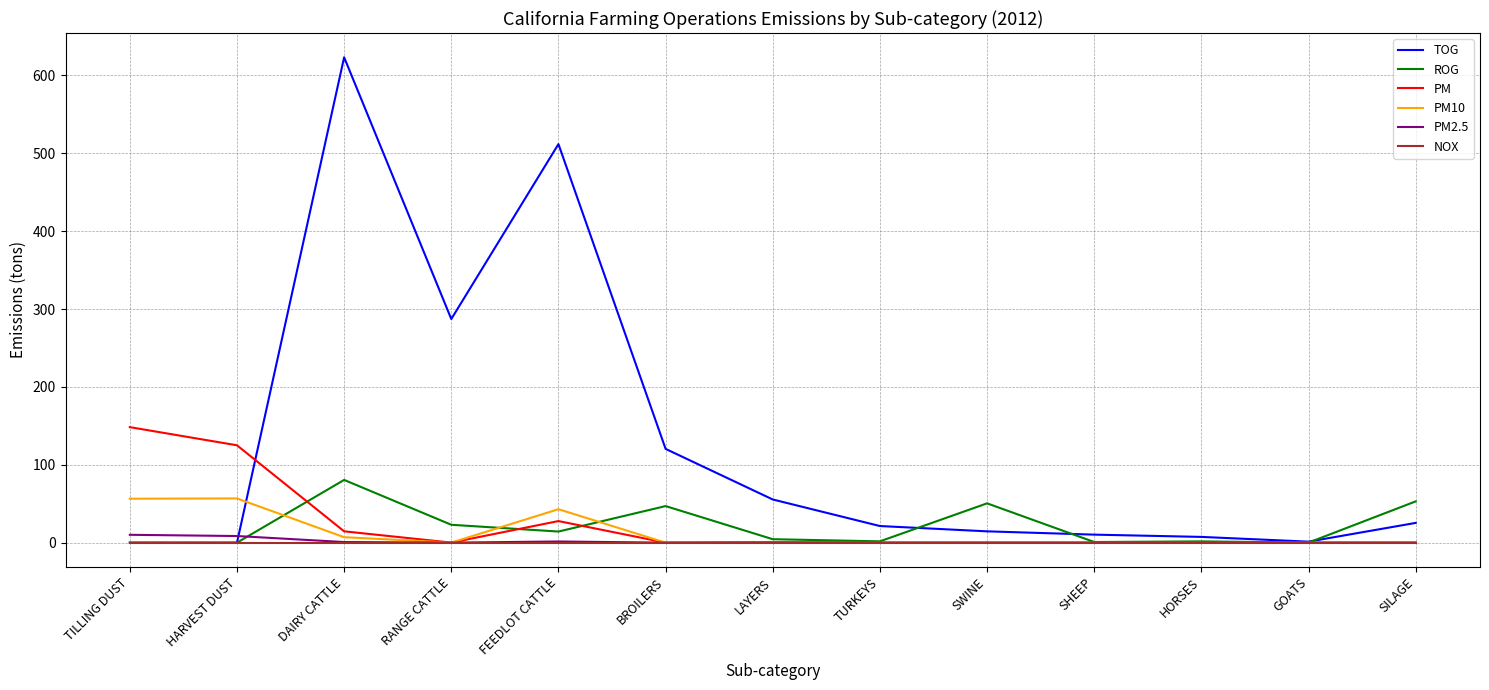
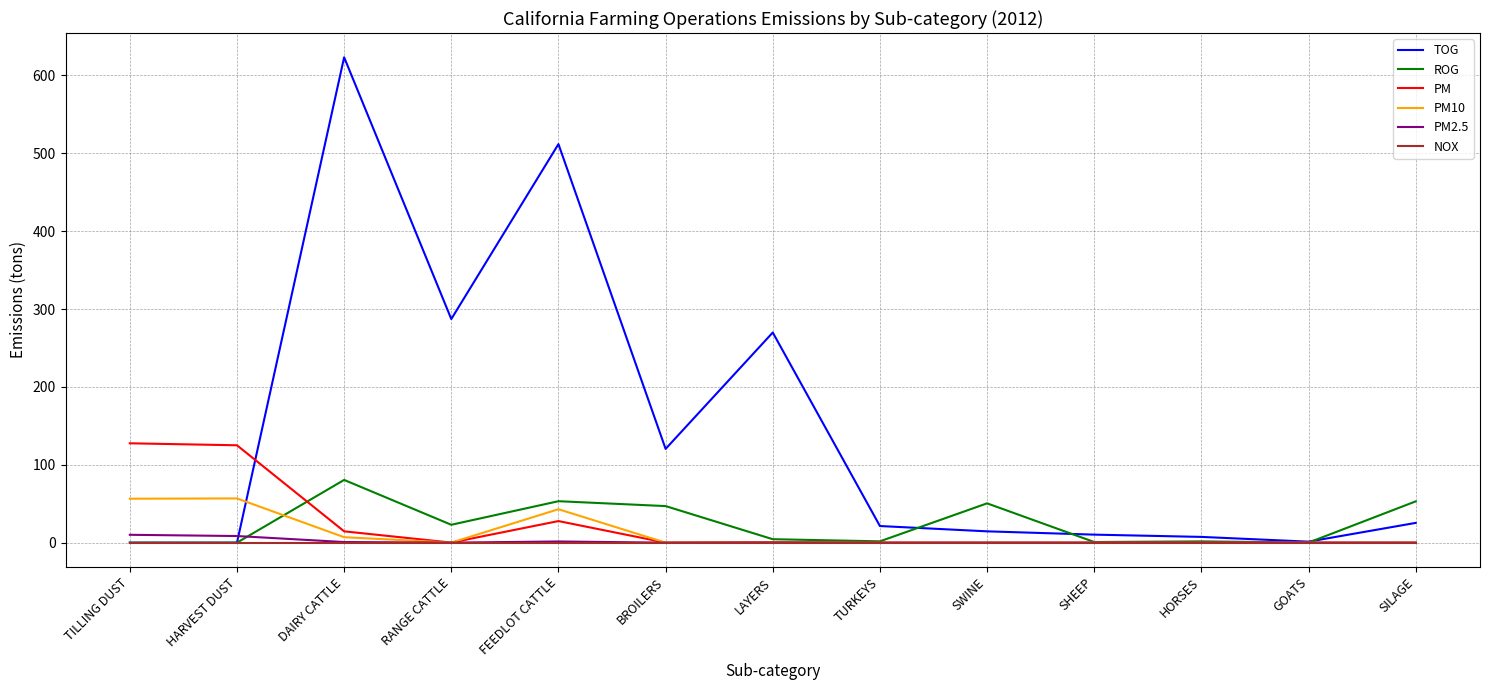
  {
    "TOG": {
      "DAIRY CATTLE": 620,
      "RANGE CATTLE": 290,
      "FEEDLOT CATTLE": 510,
      "BROILERS": 120,
-     "LAYERS": 60,
+     "LAYERS": 270,
      "TURKEYS": 20,
      "SWINE": 10,
      "SHEEP": 10,
      "HORSES": 10,
      "SILAGE": 30
    },
    "ROG": {
      "DAIRY CATTLE": 80,
      "RANGE CATTLE": 20,
-     "FEEDLOT CATTLE": 10,
+     "FEEDLOT CATTLE": 50,
      "BROILERS": 50,
      "LAYERS": 0,
      "SWINE": 50,
      "SILAGE": 50
    },
    "PM": {
-     "TILLING DUST": 150,
+     "TILLING DUST": 130,
      "HARVEST DUST": 130,
      "DAIRY CATTLE": 10,
      "FEEDLOT CATTLE": 30
    },
    "PM10": {
      "TILLING DUST": 60,
      "HARVEST DUST": 60,
      "DAIRY CATTLE": 10,
      "FEEDLOT CATTLE": 40
    },
    "PM2.5": {
      "TILLING DUST": 10,
      "HARVEST DUST": 10
    }
  }
